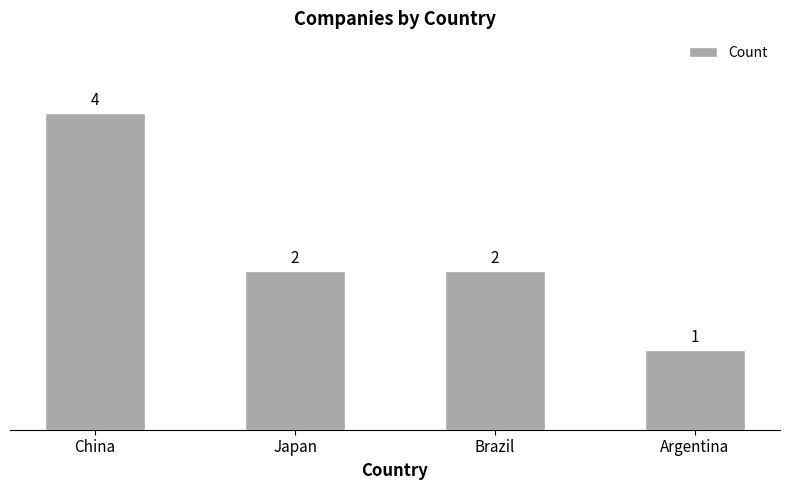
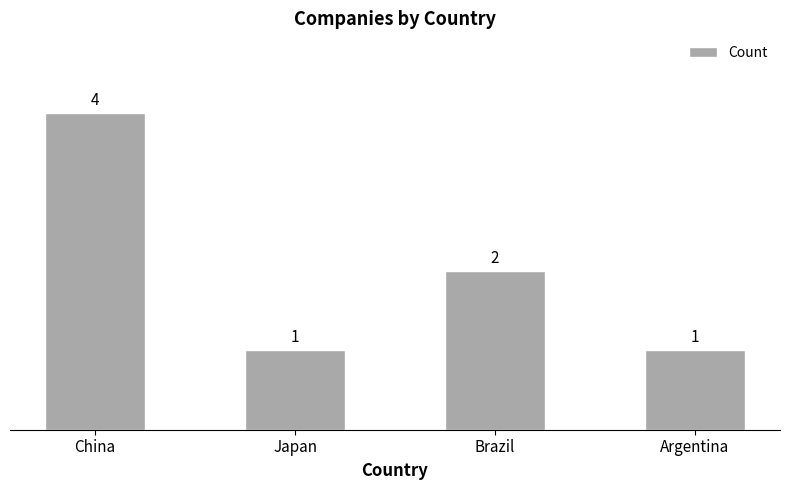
  {
    "China": 4,
-   "Japan": 2,
+   "Japan": 1,
    "Brazil": 2,
    "Argentina": 1
  }
